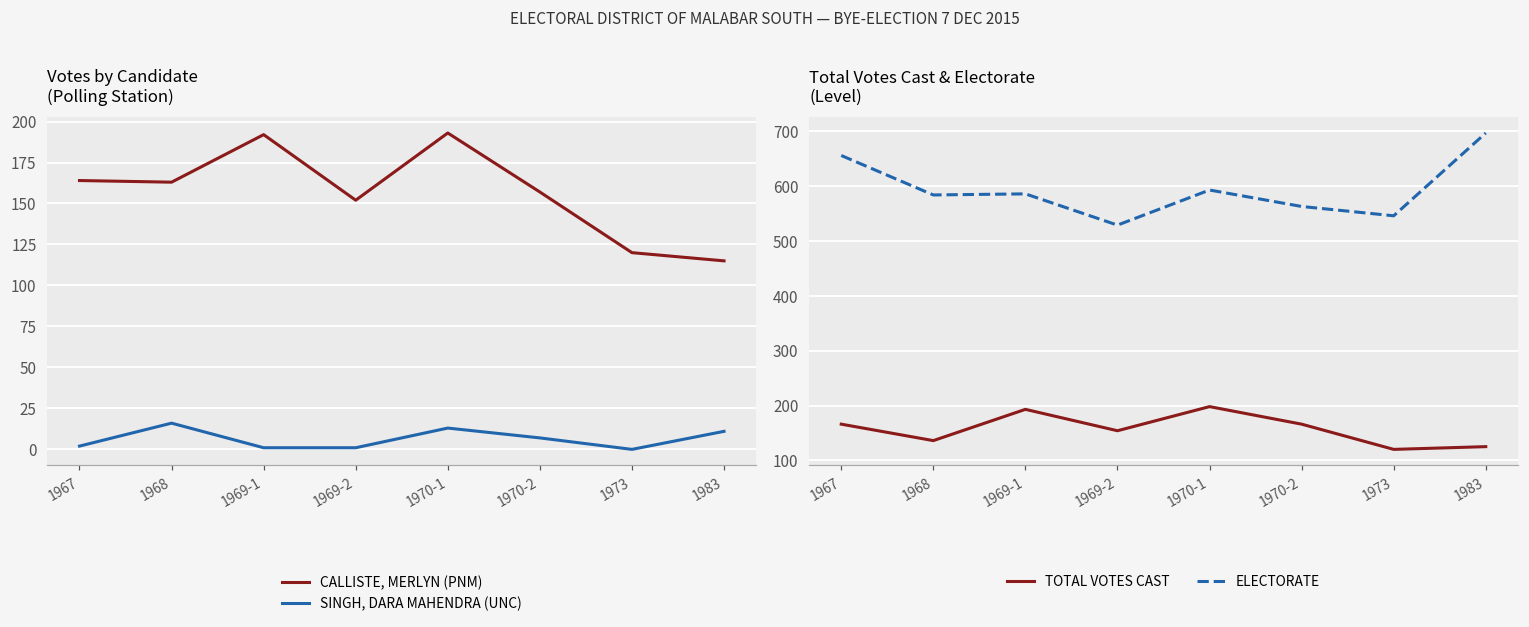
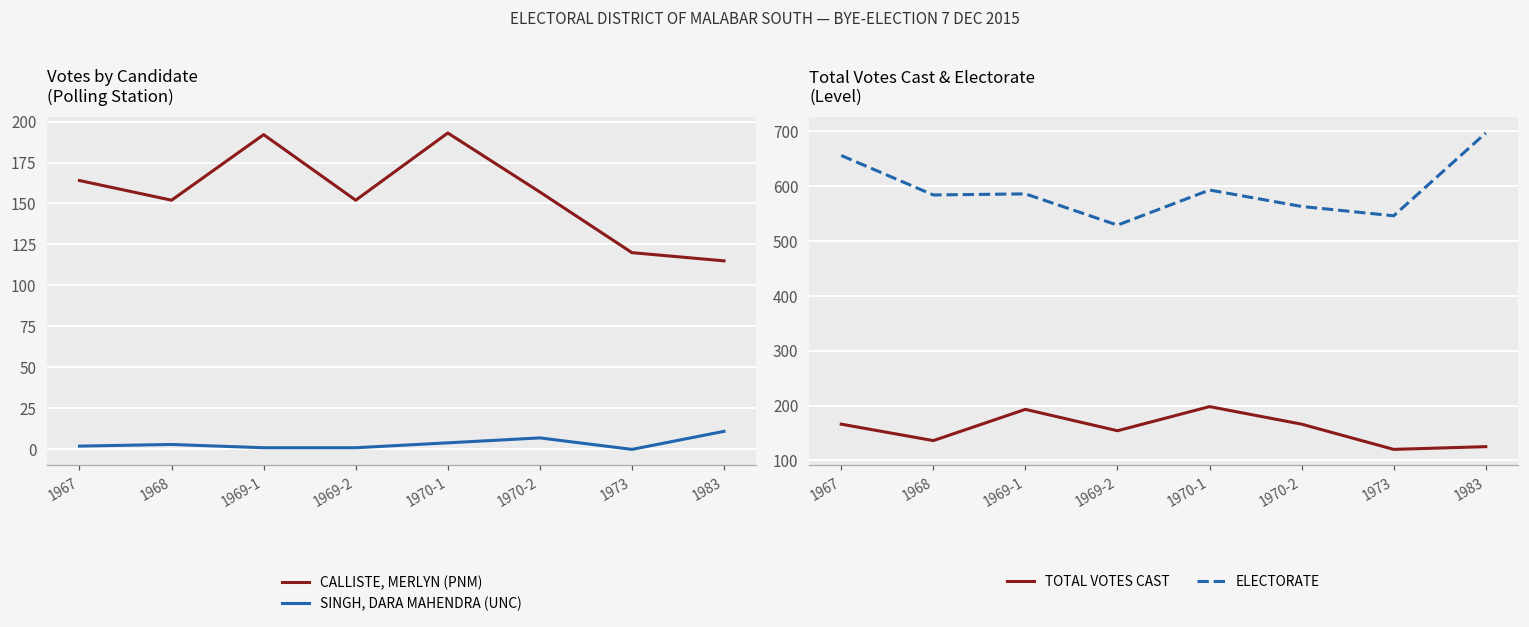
  {
    "Votes by Candidate (Polling Station)": {
      "CALLISTE, MERLYN (PNM)": {
        "1967": 164,
-       "1968": 163,
+       "1968": 152,
        "1969-1": 192,
        "1969-2": 152,
        "1970-1": 193,
        "1970-2": 157,
        "1973": 120,
        "1983": 115
      },
      "SINGH, DARA MAHENDRA (UNC)": {
        "1967": 2,
-       "1968": 16,
+       "1968": 3,
        "1969-1": 1,
        "1969-2": 1,
-       "1970-1": 13,
+       "1970-1": 4,
        "1970-2": 7,
        "1973": 0,
        "1983": 11
      }
    },
    "Total Votes Cast & Electorate (Level)": {
      "TOTAL VOTES CAST": {
        "1967": 170,
        "1968": 140,
        "1969-1": 190,
        "1969-2": 150,
        "1970-1": 200,
        "1970-2": 170,
        "1973": 120,
        "1983": 130
      },
      "ELECTORATE": {
        "1967": 660,
        "1968": 580,
        "1969-1": 590,
        "1969-2": 530,
        "1970-1": 590,
        "1970-2": 560,
        "1973": 550,
        "1983": 700
      }
    }
  }
